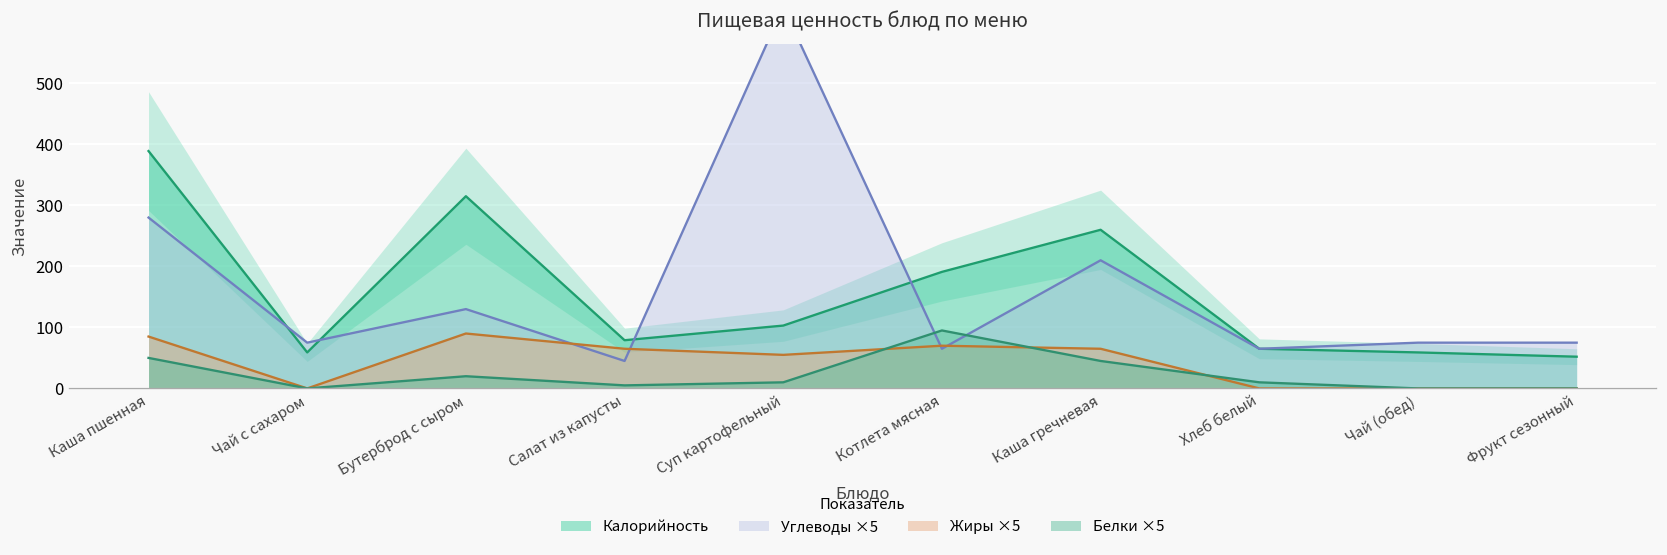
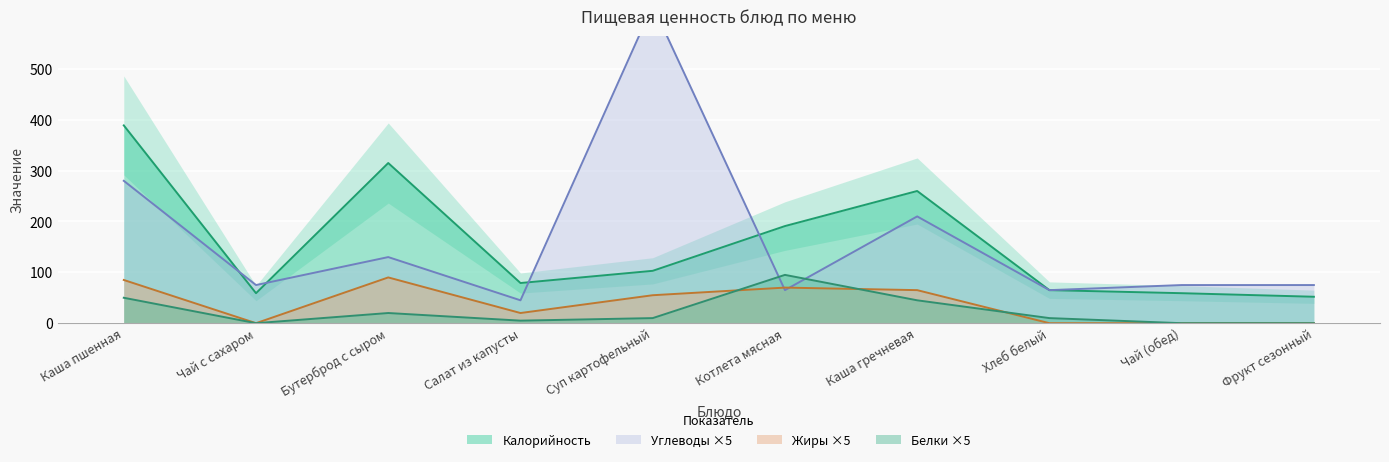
  {
    "Жиры ×5": {
      "Каша пшенная": 90,
      "Бутерброд с сыром": 90,
-     "Салат из капусты": 70,
+     "Салат из капусты": 20,
      "Суп картофельный": 60,
      "Каша гречневая": 70,
      "Хлеб белый": 0
    }
  }
